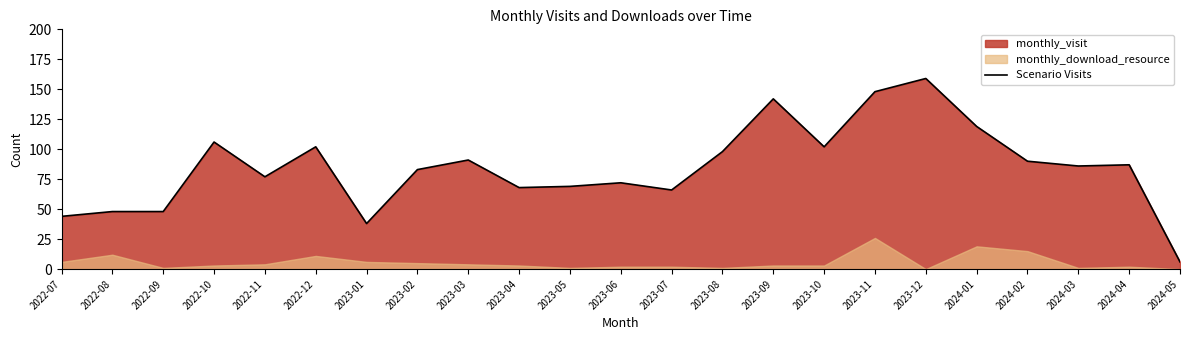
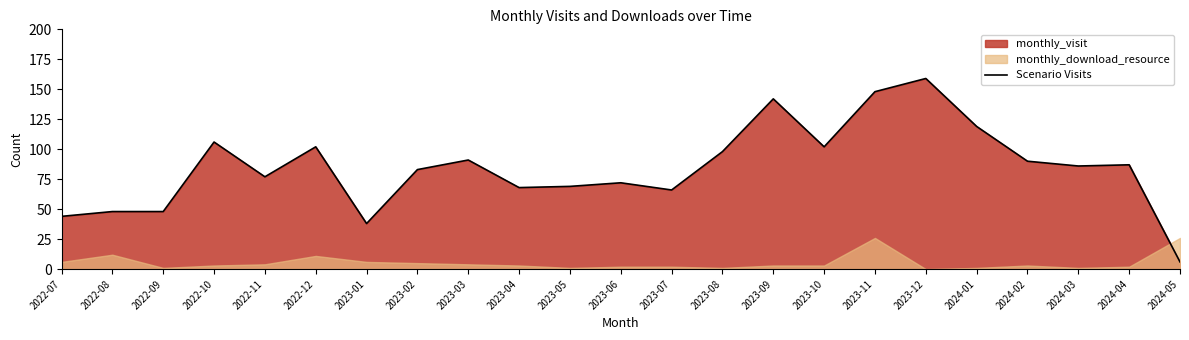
  {
    "monthly_visit": {
      "2022-07": 44,
      "2022-08": 48,
      "2022-09": 48,
      "2022-10": 106,
      "2022-11": 77,
      "2022-12": 102,
      "2023-01": 38,
      "2023-02": 83,
      "2023-03": 91,
      "2023-04": 68,
      "2023-05": 69,
      "2023-06": 72,
      "2023-07": 66,
      "2023-08": 98,
      "2023-09": 142,
      "2023-10": 102,
      "2023-11": 148,
      "2023-12": 159,
      "2024-01": 119,
      "2024-02": 90,
      "2024-03": 86,
      "2024-04": 87,
      "2024-05": 6
    },
    "monthly_download_resource": {
      "2022-07": 6,
      "2022-08": 12,
      "2022-10": 3,
      "2022-11": 4,
      "2022-12": 11,
      "2023-01": 6,
      "2023-02": 5,
      "2023-03": 4,
      "2023-04": 3,
      "2023-09": 3,
      "2023-10": 3,
      "2023-11": 26,
      "2023-12": 0,
-     "2024-01": 19,
-     "2024-02": 15,
-     "2024-05": 0
+     "2024-01": 1,
+     "2024-02": 3,
+     "2024-05": 26
    }
  }
